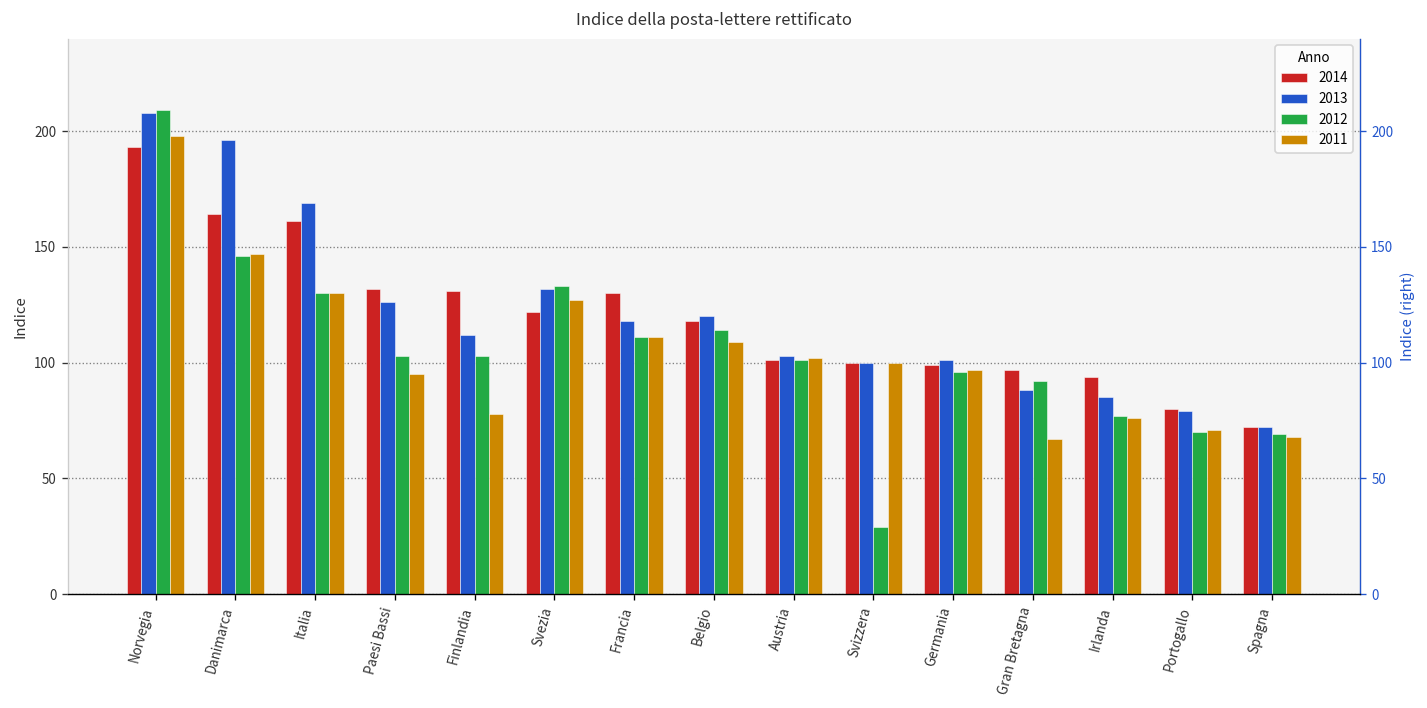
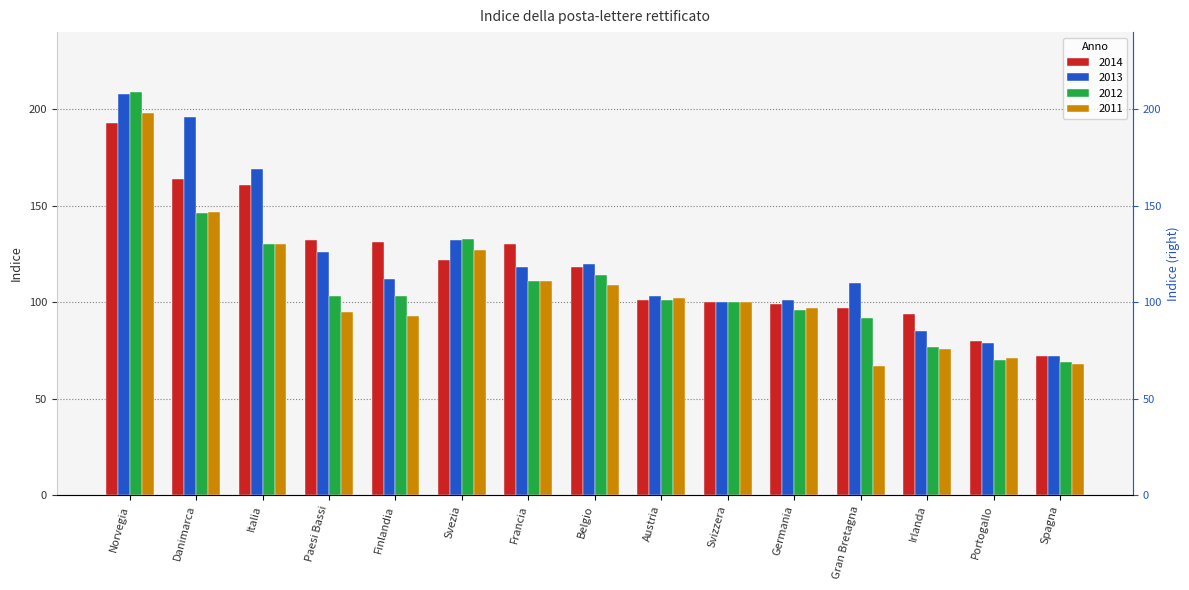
  {
    "2014": {
      "Norvegia": 193,
      "Danimarca": 164,
      "Italia": 161,
      "Paesi Bassi": 132,
      "Finlandia": 131,
      "Svezia": 122,
      "Francia": 130,
      "Belgio": 118,
      "Austria": 101,
      "Svizzera": 100,
      "Germania": 99,
      "Gran Bretagna": 97,
      "Irlanda": 94,
      "Portogallo": 80,
      "Spagna": 72
    },
    "2013": {
      "Norvegia": 208,
      "Danimarca": 196,
      "Italia": 169,
      "Paesi Bassi": 126,
      "Finlandia": 112,
      "Svezia": 132,
      "Francia": 118,
      "Belgio": 120,
      "Austria": 103,
      "Svizzera": 100,
      "Germania": 101,
-     "Gran Bretagna": 88,
+     "Gran Bretagna": 110,
      "Irlanda": 85,
      "Portogallo": 79,
      "Spagna": 72
    },
    "2012": {
      "Norvegia": 209,
      "Danimarca": 146,
      "Italia": 130,
      "Paesi Bassi": 103,
      "Finlandia": 103,
      "Svezia": 133,
      "Francia": 111,
      "Belgio": 114,
      "Austria": 101,
-     "Svizzera": 29,
+     "Svizzera": 100,
      "Germania": 96,
      "Gran Bretagna": 92,
      "Irlanda": 77,
      "Portogallo": 70,
      "Spagna": 69
    },
    "2011": {
      "Norvegia": 198,
      "Danimarca": 147,
      "Italia": 130,
      "Paesi Bassi": 95,
-     "Finlandia": 78,
+     "Finlandia": 93,
      "Svezia": 127,
      "Francia": 111,
      "Belgio": 109,
      "Austria": 102,
      "Svizzera": 100,
      "Germania": 97,
      "Gran Bretagna": 67,
      "Irlanda": 76,
      "Portogallo": 71,
      "Spagna": 68
    }
  }
